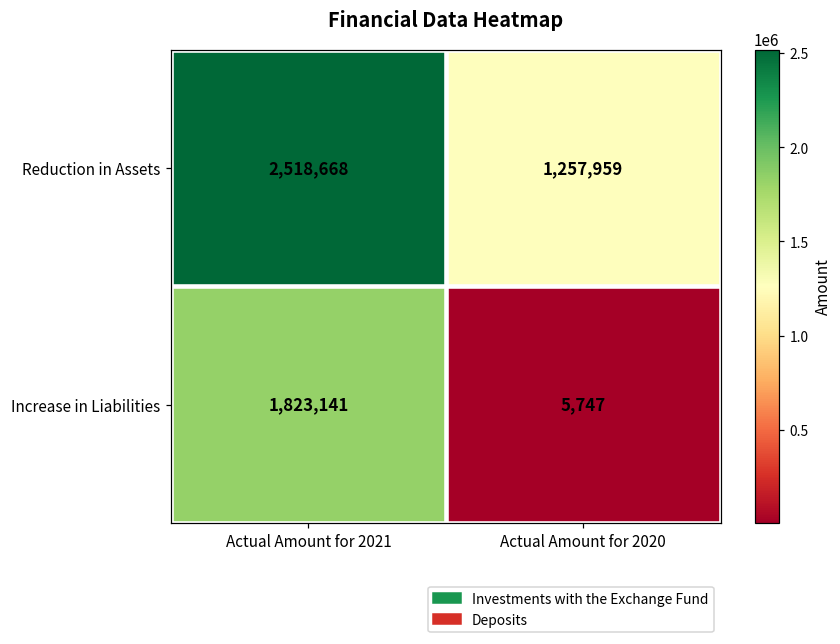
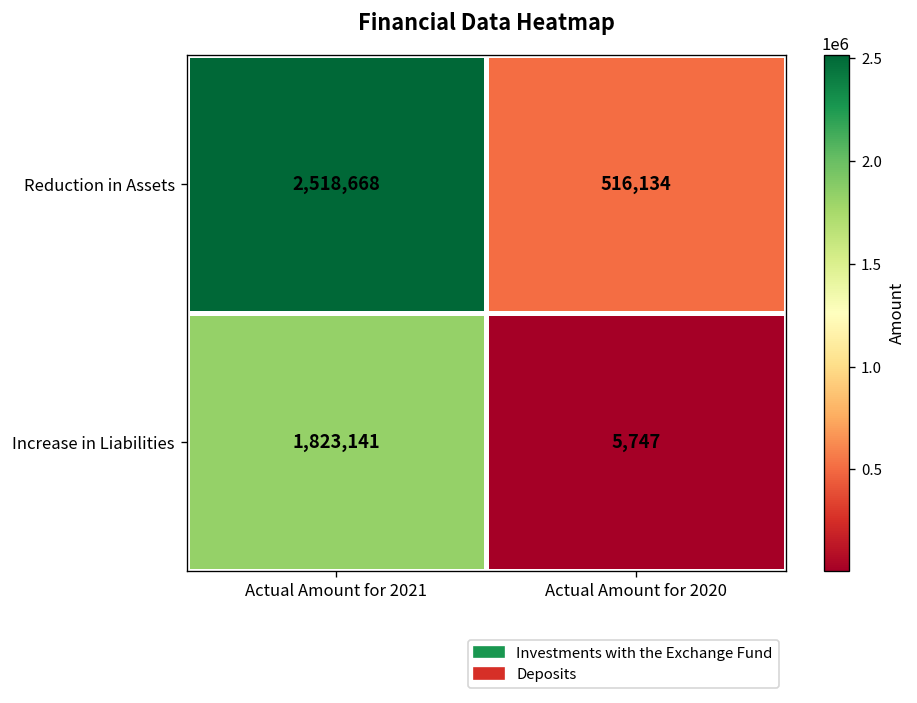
  {
    "Reduction in Assets": {
      "Actual Amount for 2021": "2,518,668",
-     "Actual Amount for 2020": "1,257,959"
+     "Actual Amount for 2020": "516,134"
    },
    "Increase in Liabilities": {
      "Actual Amount for 2021": "1,823,141",
      "Actual Amount for 2020": "5,747"
    }
  }
